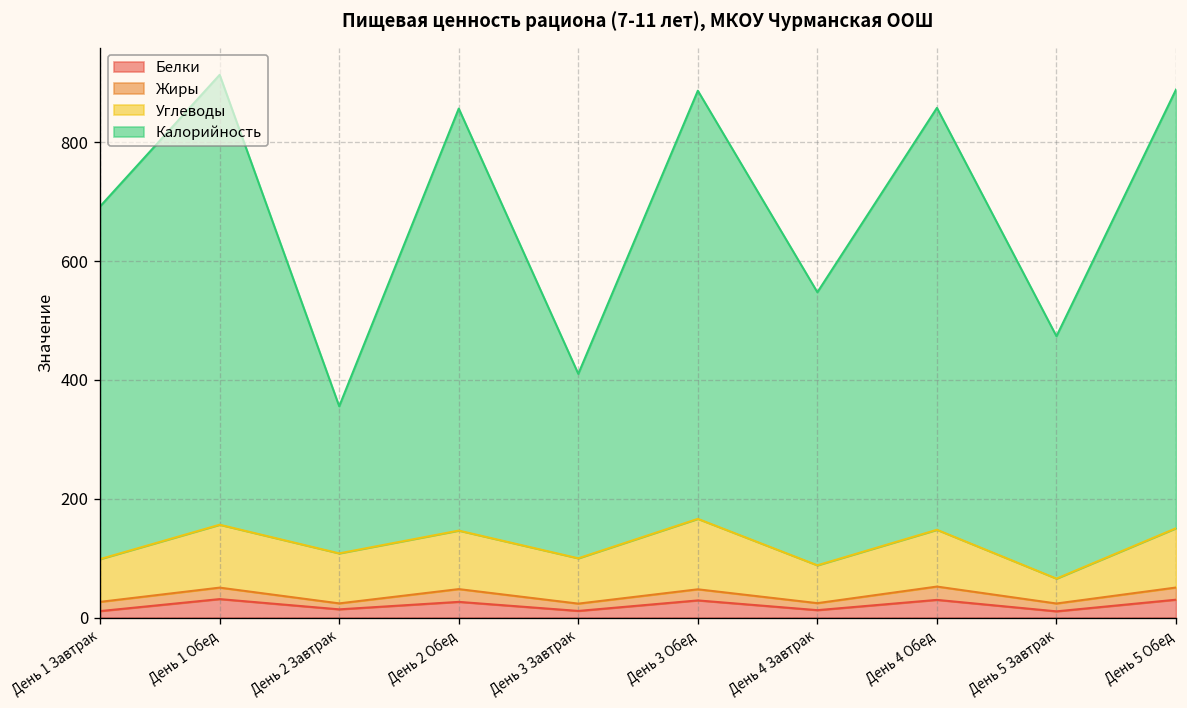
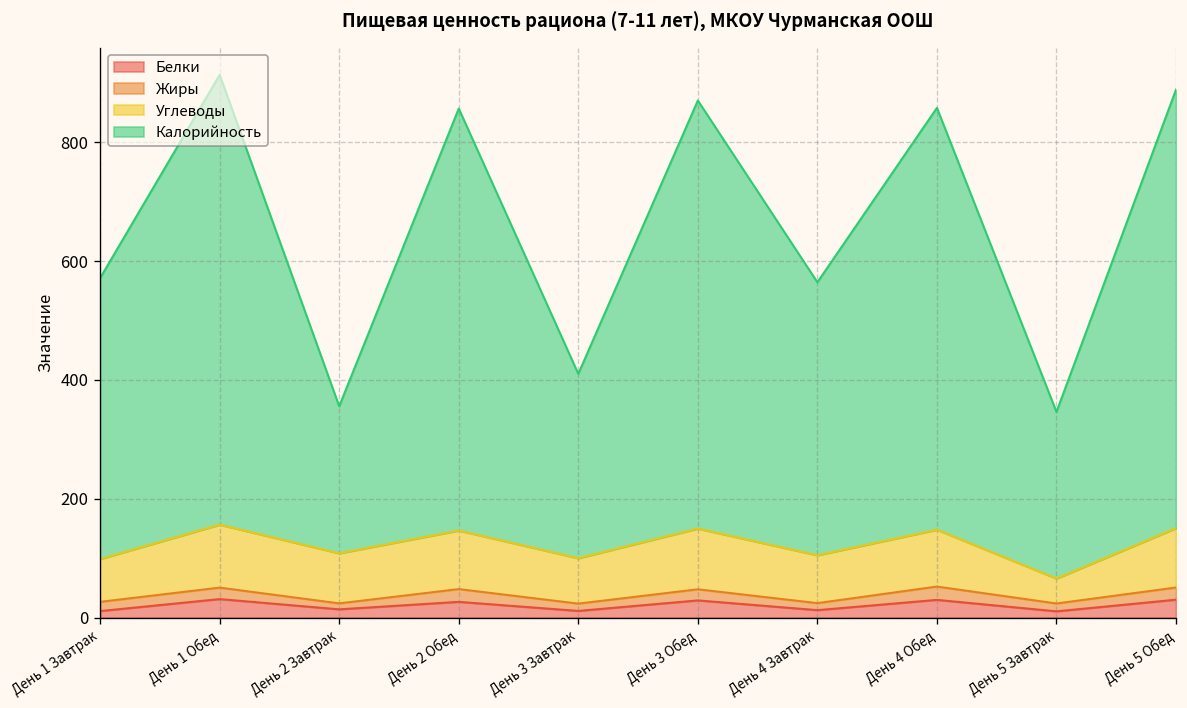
  {
    "Углеводы": {
      "День 1 Завтрак": 70,
      "День 1 Обед": 110,
      "День 2 Завтрак": 80,
      "День 2 Обед": 100,
      "День 3 Завтрак": 80,
-     "День 3 Обед": 120,
-     "День 4 Завтрак": 60,
+     "День 3 Обед": 100,
+     "День 4 Завтрак": 80,
      "День 4 Обед": 100,
      "День 5 Завтрак": 40,
      "День 5 Обед": 100
    },
    "Калорийность": {
-     "День 1 Завтрак": 590,
+     "День 1 Завтрак": 470,
      "День 2 Завтрак": 250,
      "День 2 Обед": 710,
      "День 3 Завтрак": 310,
      "День 3 Обед": 720,
      "День 4 Завтрак": 460,
      "День 4 Обед": 710,
-     "День 5 Завтрак": 410,
+     "День 5 Завтрак": 280,
      "День 5 Обед": 740
    }
  }
